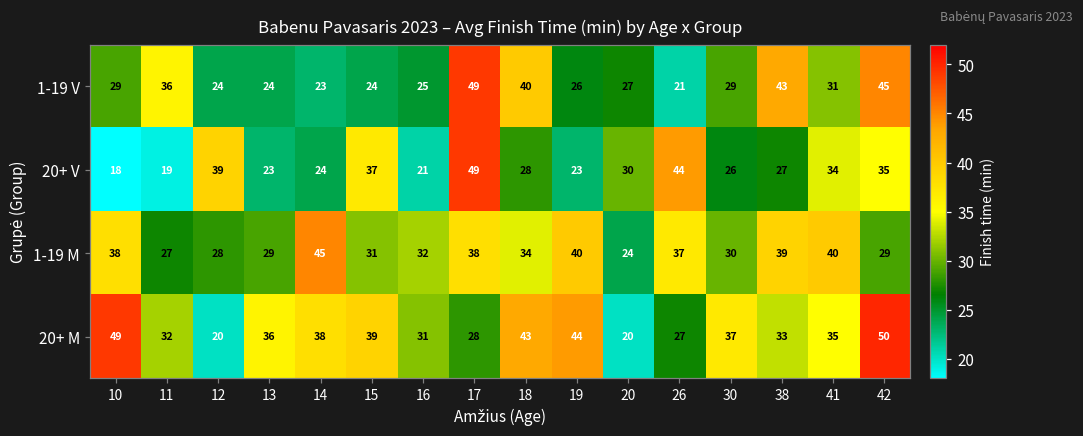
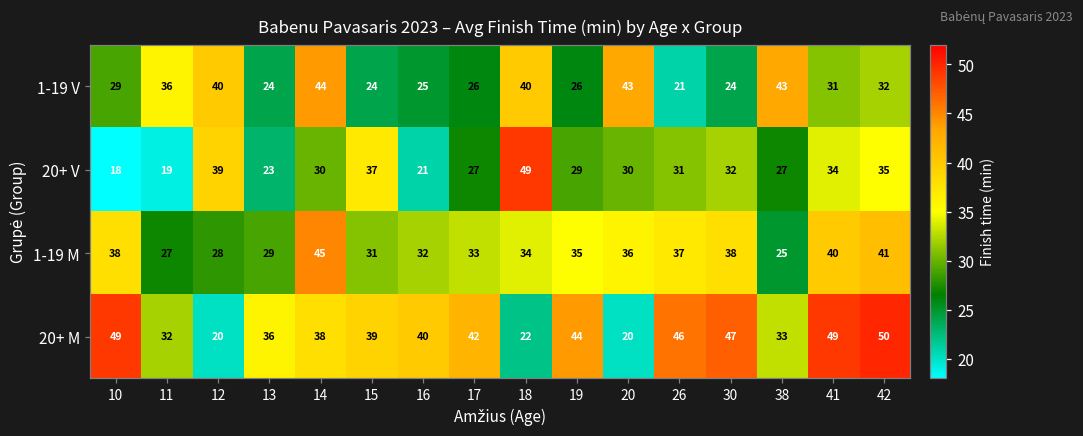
  {
    "1-19 V": {
      "10": 29,
      "11": 36,
-     "12": 24,
+     "12": 40,
      "13": 24,
-     "14": 23,
+     "14": 44,
      "15": 24,
      "16": 25,
-     "17": 49,
+     "17": 26,
      "18": 40,
      "19": 26,
-     "20": 27,
+     "20": 43,
      "26": 21,
-     "30": 29,
+     "30": 24,
      "38": 43,
      "41": 31,
-     "42": 45
+     "42": 32
    },
    "20+ V": {
      "10": 18,
      "11": 19,
      "12": 39,
      "13": 23,
-     "14": 24,
+     "14": 30,
      "15": 37,
      "16": 21,
-     "17": 49,
-     "18": 28,
-     "19": 23,
+     "17": 27,
+     "18": 49,
+     "19": 29,
      "20": 30,
-     "26": 44,
-     "30": 26,
+     "26": 31,
+     "30": 32,
      "38": 27,
      "41": 34,
      "42": 35
    },
    "1-19 M": {
      "10": 38,
      "11": 27,
      "12": 28,
      "13": 29,
      "14": 45,
      "15": 31,
      "16": 32,
-     "17": 38,
+     "17": 33,
      "18": 34,
-     "19": 40,
-     "20": 24,
+     "19": 35,
+     "20": 36,
      "26": 37,
-     "30": 30,
-     "38": 39,
+     "30": 38,
+     "38": 25,
      "41": 40,
-     "42": 29
+     "42": 41
    },
    "20+ M": {
      "10": 49,
      "11": 32,
      "12": 20,
      "13": 36,
      "14": 38,
      "15": 39,
-     "16": 31,
-     "17": 28,
-     "18": 43,
+     "16": 40,
+     "17": 42,
+     "18": 22,
      "19": 44,
      "20": 20,
-     "26": 27,
-     "30": 37,
+     "26": 46,
+     "30": 47,
      "38": 33,
-     "41": 35,
+     "41": 49,
      "42": 50
    }
  }
